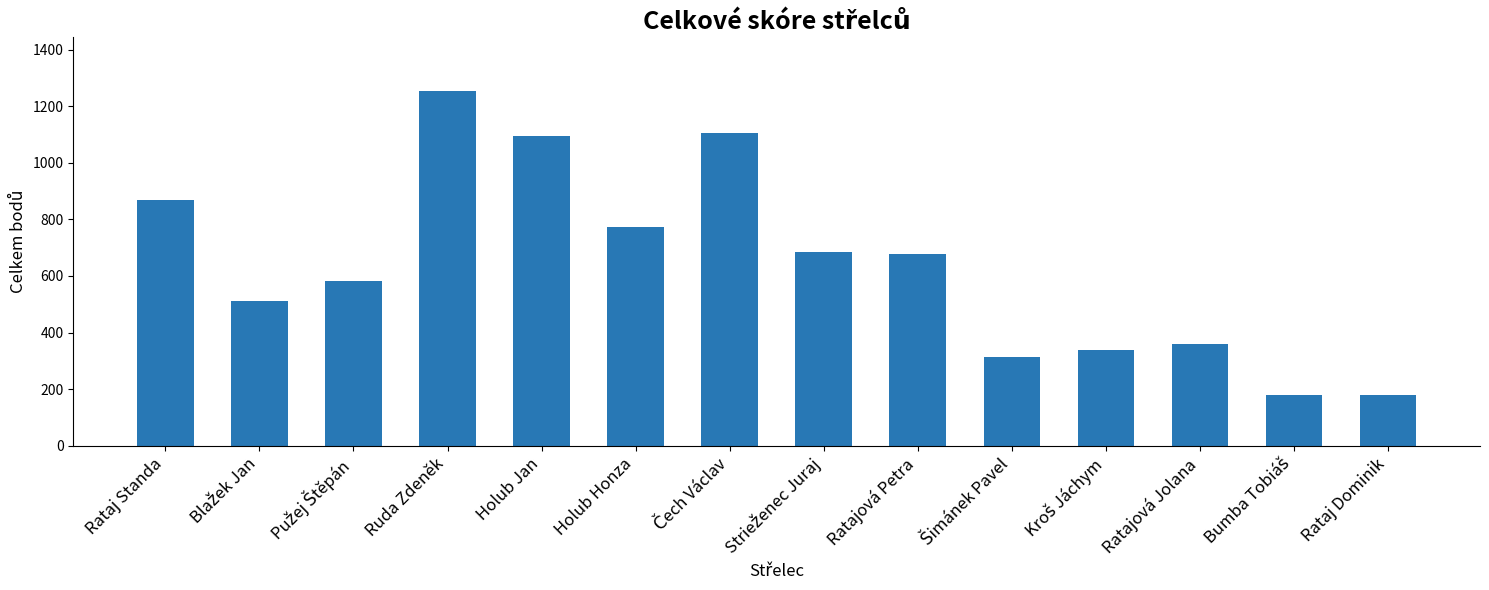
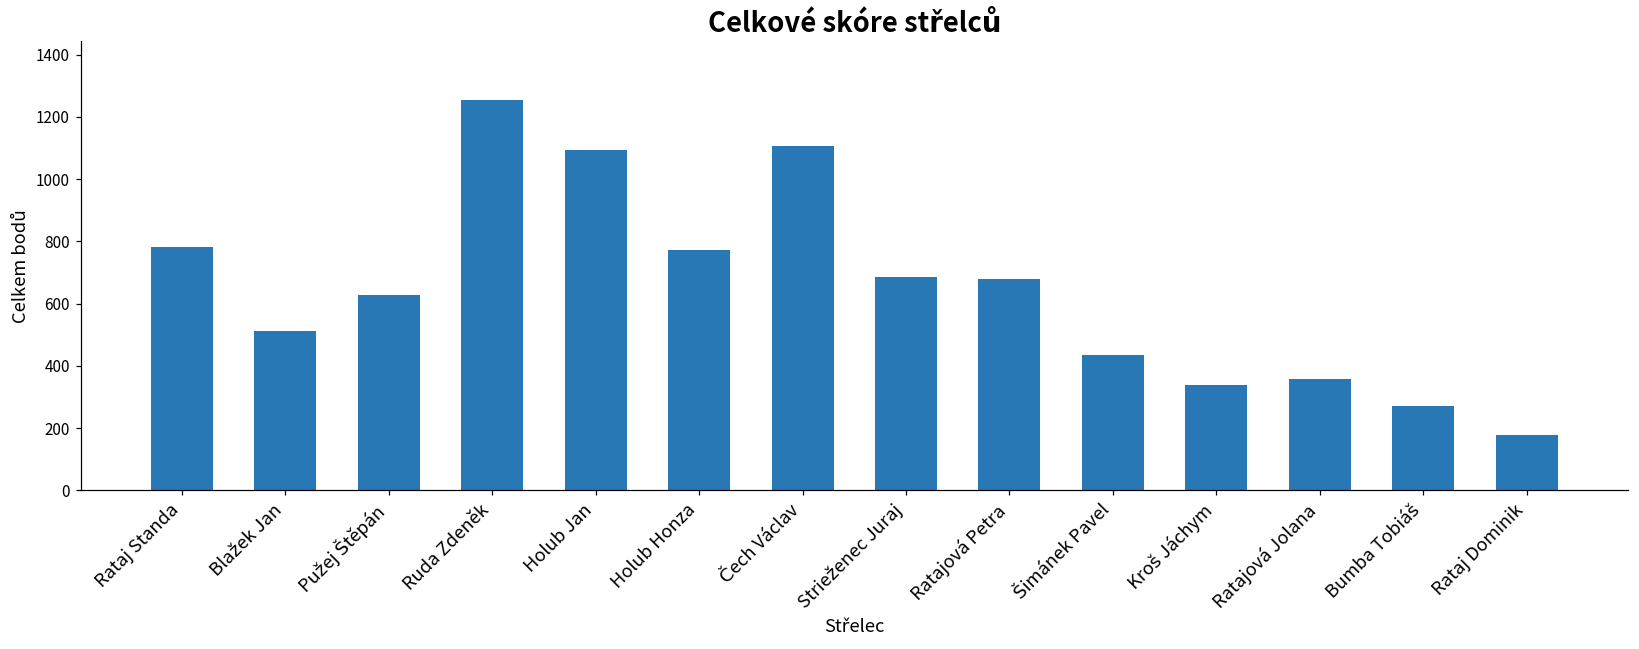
  {
-   "Rataj Standa": 870,
+   "Rataj Standa": 780,
    "Blažek Jan": 510,
-   "Pužej Štěpán": 580,
+   "Pužej Štěpán": 630,
    "Ruda Zdeněk": 1260,
    "Holub Jan": 1090,
    "Holub Honza": 770,
    "Čech Václav": 1110,
    "Strieženec Juraj": 680,
    "Ratajová Petra": 680,
-   "Šimánek Pavel": 310,
+   "Šimánek Pavel": 440,
    "Kroš Jáchym": 340,
    "Ratajová Jolana": 360,
-   "Bumba Tobiáš": 180,
+   "Bumba Tobiáš": 270,
    "Rataj Dominik": 180
  }
